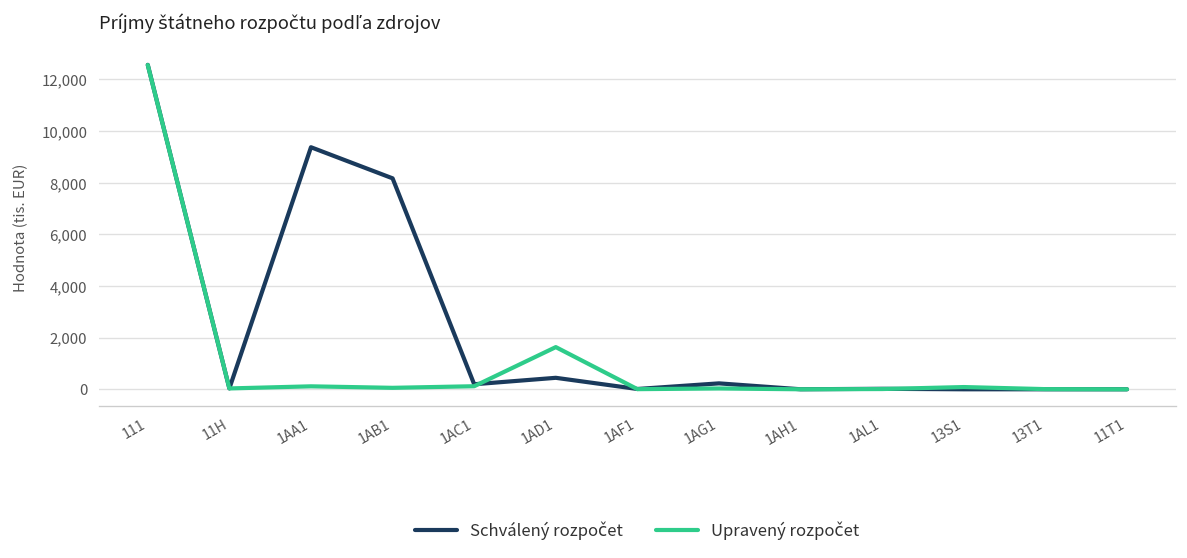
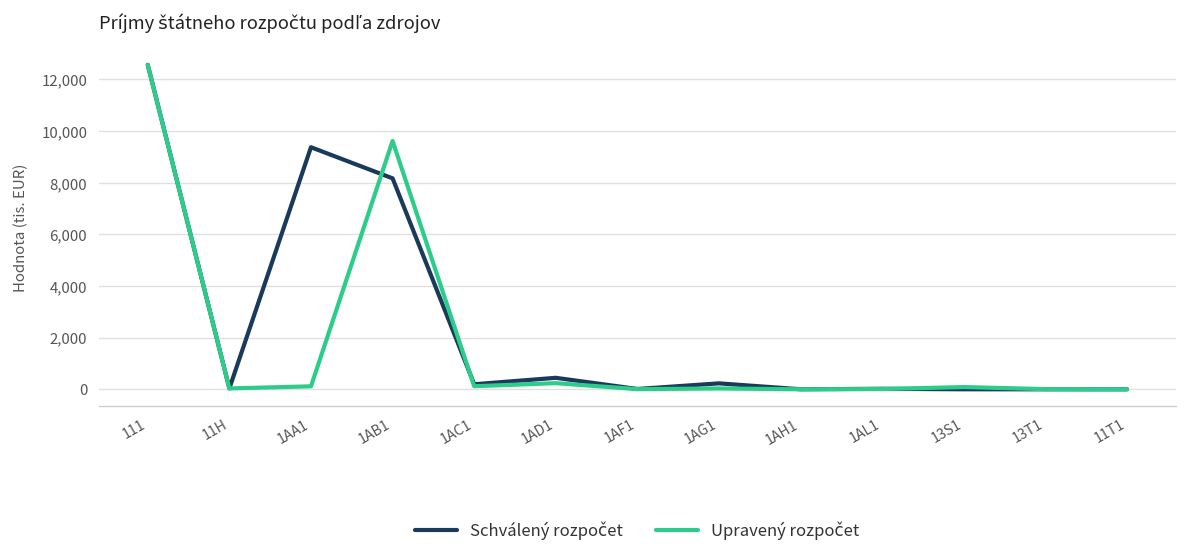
  {
    "Schválený rozpočet": {
      "1AA1": "9,400",
      "1AB1": "8,200",
      "1AD1": "400",
      "1AG1": "200"
    },
    "Upravený rozpočet": {
      "1AA1": "100",
-     "1AB1": "100",
-     "1AD1": "1,600",
+     "1AB1": "9,600",
+     "1AD1": "200",
      "1AG1": "0"
    }
  }
